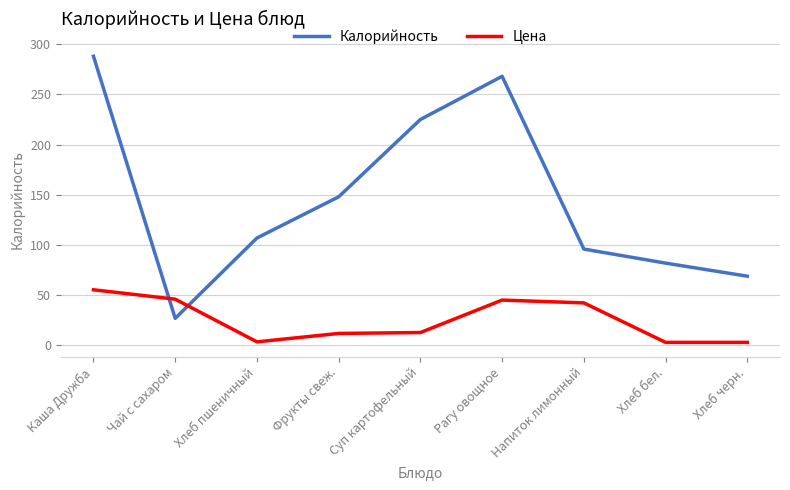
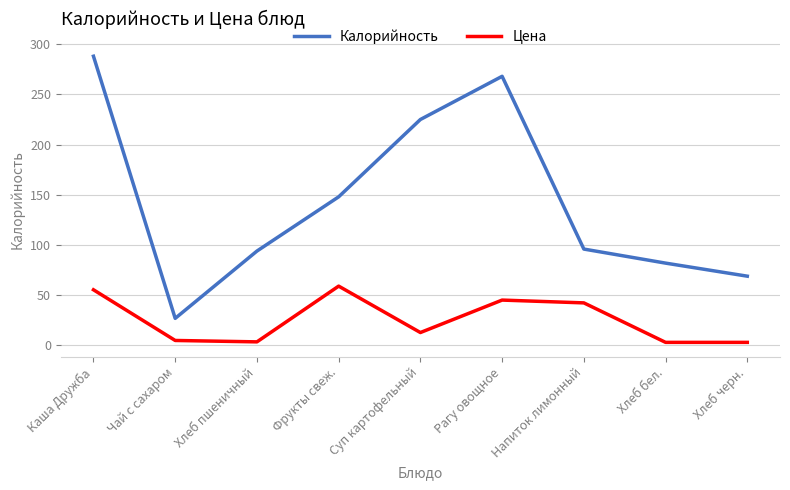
  {
    "Калорийность": {
      "Каша Дружба": 288,
      "Чай с сахаром": 27,
-     "Хлеб пшеничный": 107,
+     "Хлеб пшеничный": 94,
      "Фрукты свеж.": 148,
      "Суп картофельный": 225,
      "Рагу овощное": 268,
      "Напиток лимонный": 96,
      "Хлеб бел.": 82,
      "Хлеб черн.": 69
    },
    "Цена": {
      "Каша Дружба": 55,
-     "Чай с сахаром": 46,
+     "Чай с сахаром": 5,
      "Хлеб пшеничный": 4,
-     "Фрукты свеж.": 12,
+     "Фрукты свеж.": 59,
      "Суп картофельный": 13,
      "Рагу овощное": 45,
      "Напиток лимонный": 42,
      "Хлеб бел.": 3,
      "Хлеб черн.": 3
    }
  }
